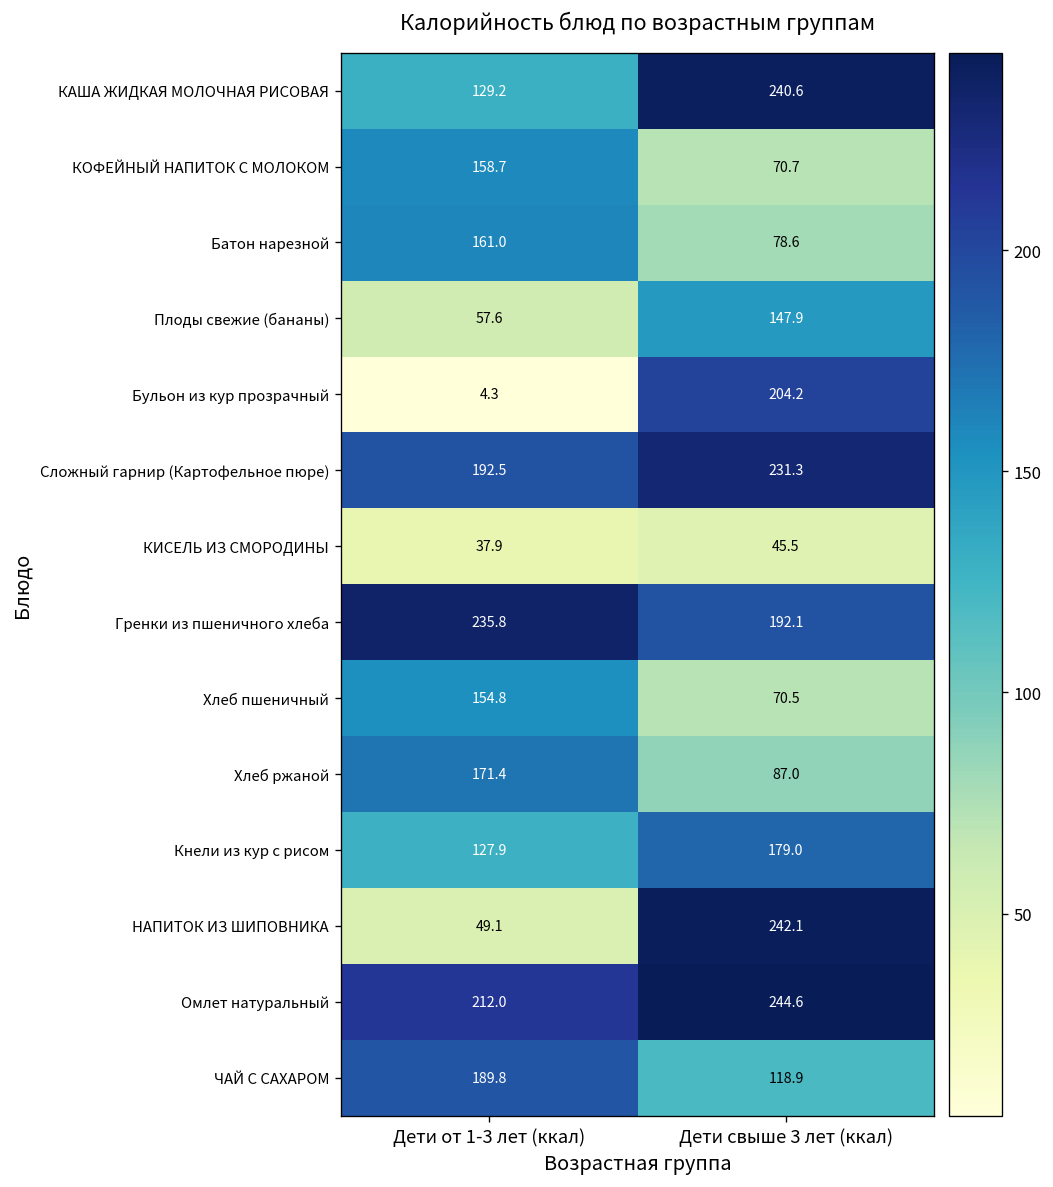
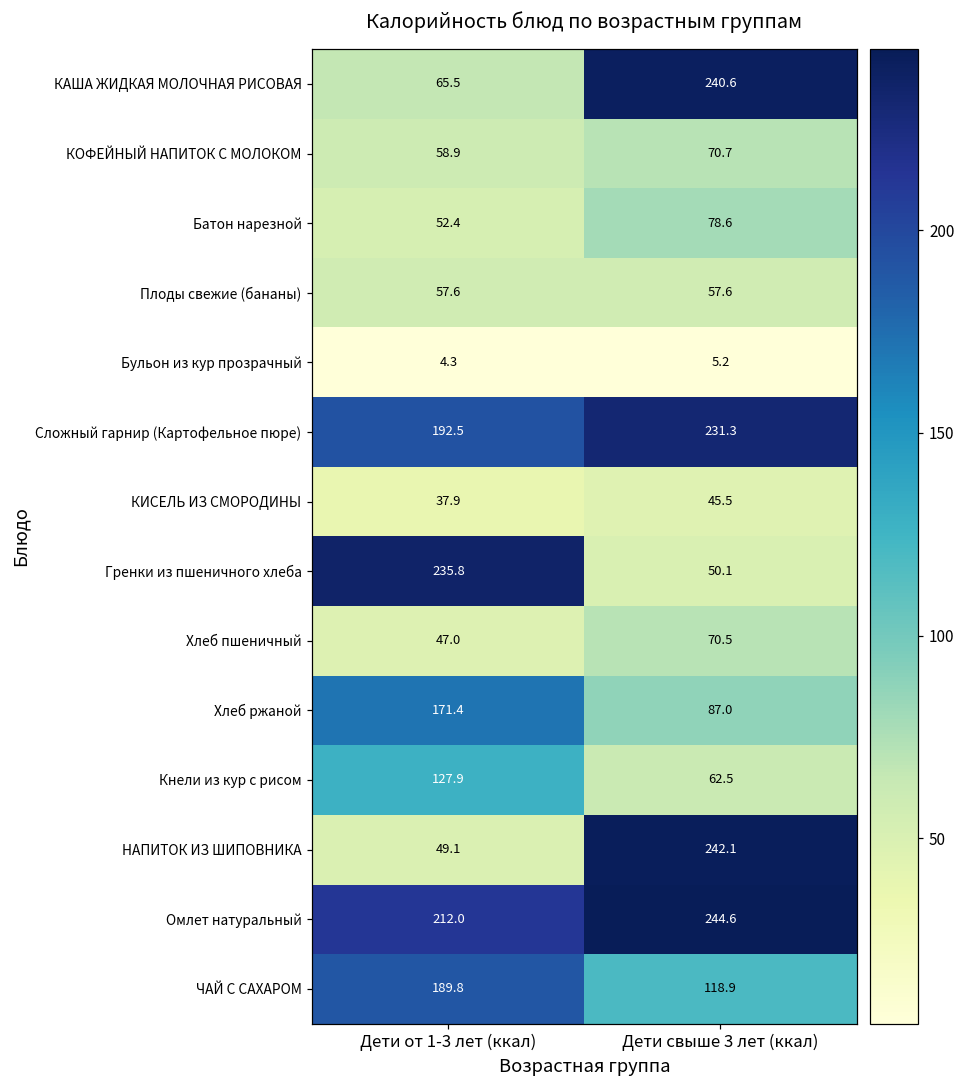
  {
    "КАША ЖИДКАЯ МОЛОЧНАЯ РИСОВАЯ": {
-     "Дети от 1-3 лет (ккал)": 129.2,
+     "Дети от 1-3 лет (ккал)": 65.5,
      "Дети свыше 3 лет (ккал)": 240.6
    },
    "КОФЕЙНЫЙ НАПИТОК С МОЛОКОМ": {
-     "Дети от 1-3 лет (ккал)": 158.7,
+     "Дети от 1-3 лет (ккал)": 58.9,
      "Дети свыше 3 лет (ккал)": 70.7
    },
    "Батон нарезной": {
-     "Дети от 1-3 лет (ккал)": 161.0,
+     "Дети от 1-3 лет (ккал)": 52.4,
      "Дети свыше 3 лет (ккал)": 78.6
    },
    "Плоды свежие (бананы)": {
      "Дети от 1-3 лет (ккал)": 57.6,
-     "Дети свыше 3 лет (ккал)": 147.9
+     "Дети свыше 3 лет (ккал)": 57.6
    },
    "Бульон из кур прозрачный": {
      "Дети от 1-3 лет (ккал)": 4.3,
-     "Дети свыше 3 лет (ккал)": 204.2
+     "Дети свыше 3 лет (ккал)": 5.2
    },
    "Сложный гарнир (Картофельное пюре)": {
      "Дети от 1-3 лет (ккал)": 192.5,
      "Дети свыше 3 лет (ккал)": 231.3
    },
    "КИСЕЛЬ ИЗ СМОРОДИНЫ": {
      "Дети от 1-3 лет (ккал)": 37.9,
      "Дети свыше 3 лет (ккал)": 45.5
    },
    "Гренки из пшеничного хлеба": {
      "Дети от 1-3 лет (ккал)": 235.8,
-     "Дети свыше 3 лет (ккал)": 192.1
+     "Дети свыше 3 лет (ккал)": 50.1
    },
    "Хлеб пшеничный": {
-     "Дети от 1-3 лет (ккал)": 154.8,
+     "Дети от 1-3 лет (ккал)": 47.0,
      "Дети свыше 3 лет (ккал)": 70.5
    },
    "Хлеб ржаной": {
      "Дети от 1-3 лет (ккал)": 171.4,
      "Дети свыше 3 лет (ккал)": 87.0
    },
    "Кнели из кур с рисом": {
      "Дети от 1-3 лет (ккал)": 127.9,
-     "Дети свыше 3 лет (ккал)": 179.0
+     "Дети свыше 3 лет (ккал)": 62.5
    },
    "НАПИТОК ИЗ ШИПОВНИКА": {
      "Дети от 1-3 лет (ккал)": 49.1,
      "Дети свыше 3 лет (ккал)": 242.1
    },
    "Омлет натуральный": {
      "Дети от 1-3 лет (ккал)": 212.0,
      "Дети свыше 3 лет (ккал)": 244.6
    },
    "ЧАЙ С САХАРОМ": {
      "Дети от 1-3 лет (ккал)": 189.8,
      "Дети свыше 3 лет (ккал)": 118.9
    }
  }
